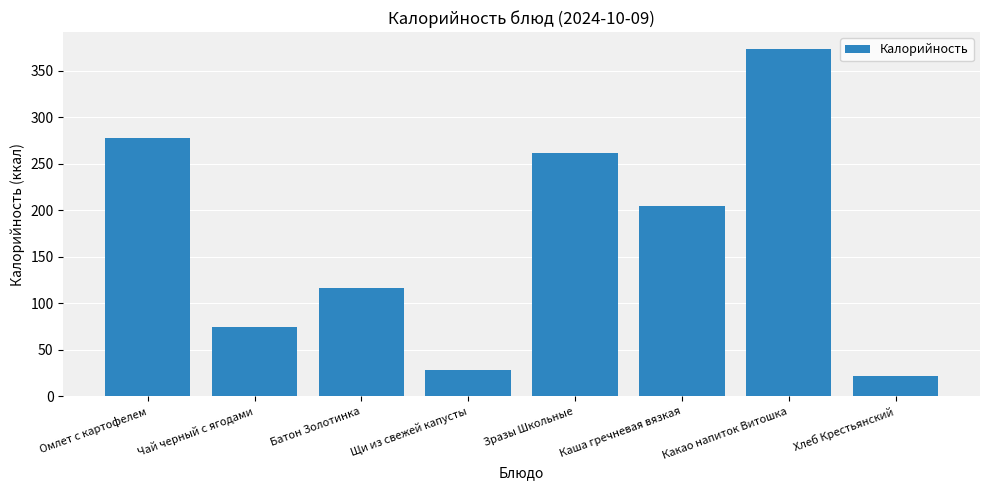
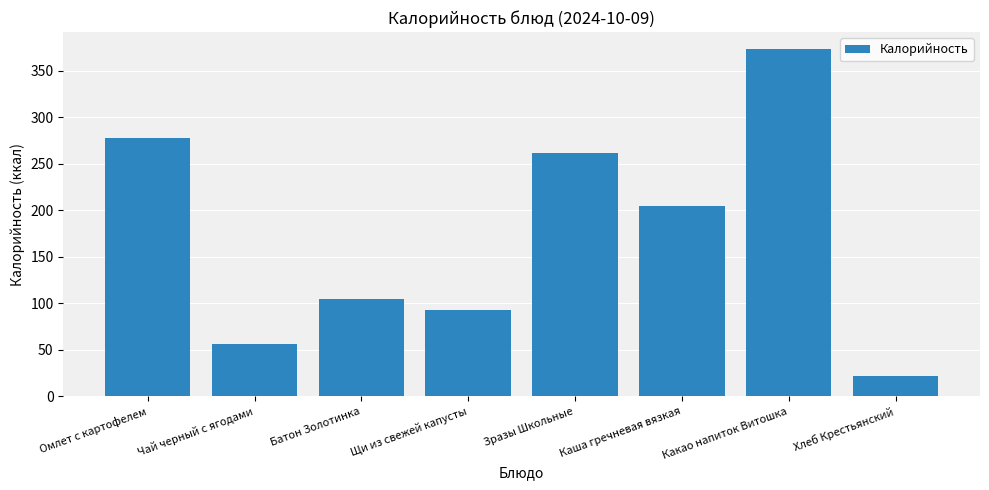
  {
    "Омлет с картофелем": 280,
-   "Чай черный с ягодами": 70,
-   "Батон Золотинка": 120,
-   "Щи из свежей капусты": 30,
+   "Чай черный с ягодами": 60,
+   "Батон Золотинка": 110,
+   "Щи из свежей капусты": 90,
    "Зразы Школьные": 260,
    "Каша гречневая вязкая": 210,
    "Какао напиток Витошка": 370,
    "Хлеб Крестьянский": 20
  }
